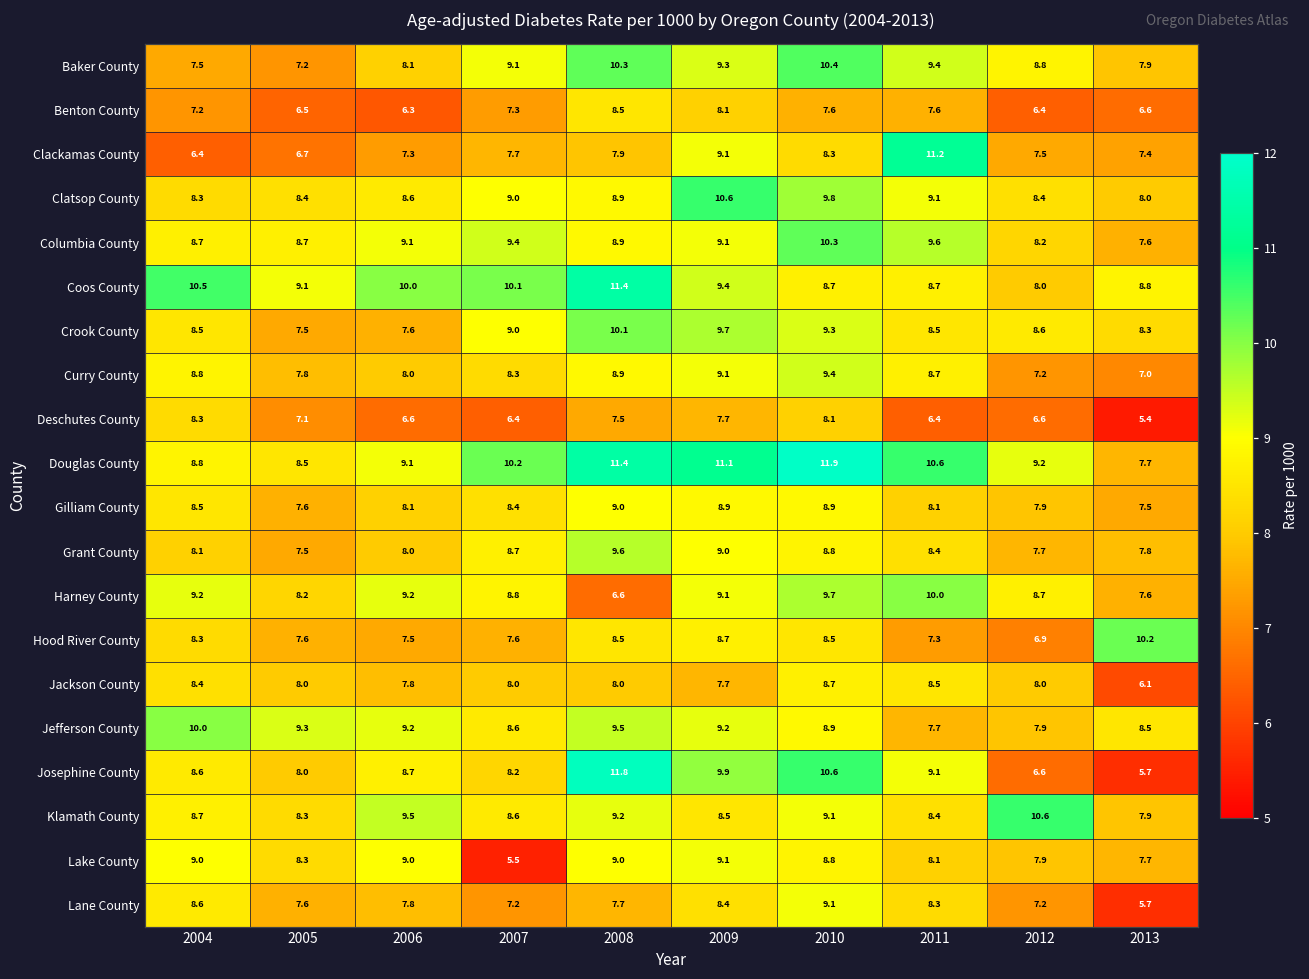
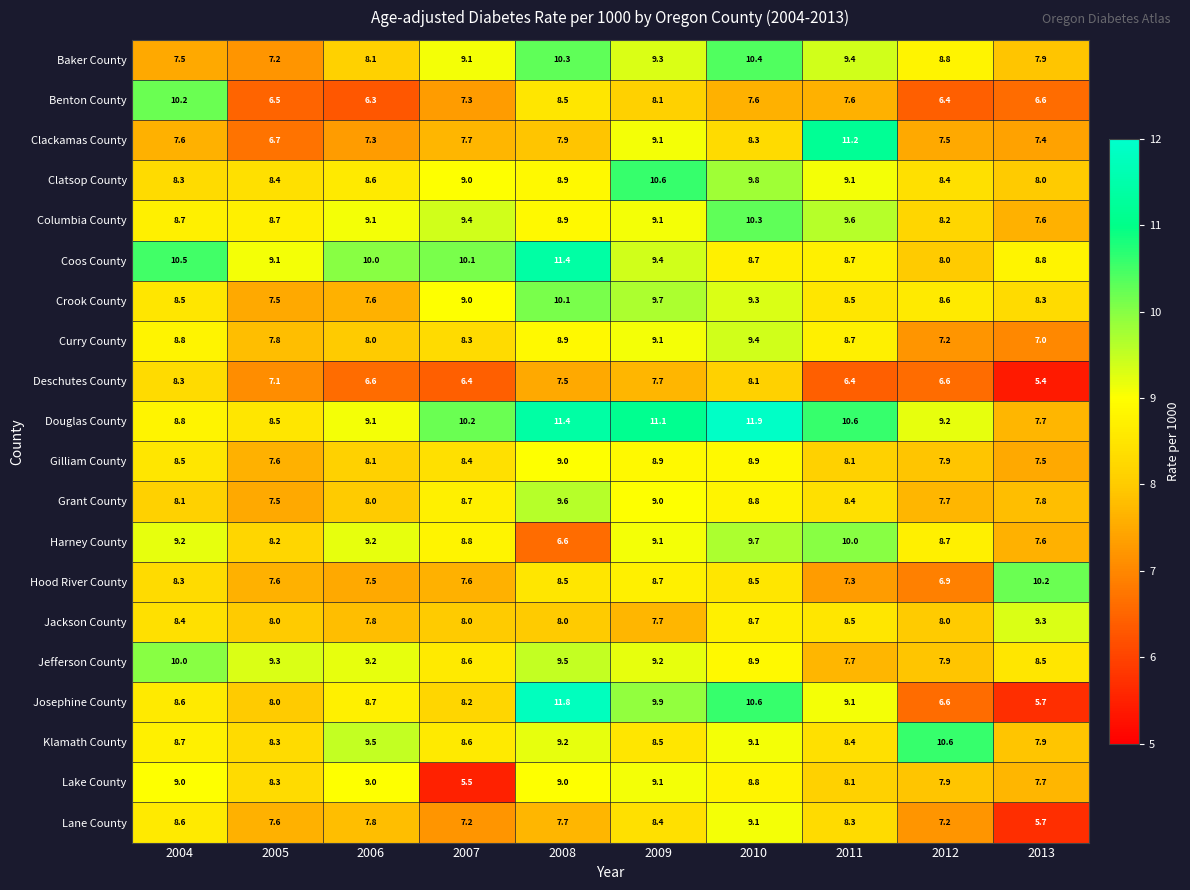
  {
    "Baker County": {
      "2004": 7.5,
      "2005": 7.2,
      "2006": 8.1,
      "2007": 9.1,
      "2008": 10.3,
      "2009": 9.3,
      "2010": 10.4,
      "2011": 9.4,
      "2012": 8.8,
      "2013": 7.9
    },
    "Benton County": {
-     "2004": 7.2,
+     "2004": 10.2,
      "2005": 6.5,
      "2006": 6.3,
      "2007": 7.3,
      "2008": 8.5,
      "2009": 8.1,
      "2010": 7.6,
      "2011": 7.6,
      "2012": 6.4,
      "2013": 6.6
    },
    "Clackamas County": {
-     "2004": 6.4,
+     "2004": 7.6,
      "2005": 6.7,
      "2006": 7.3,
      "2007": 7.7,
      "2008": 7.9,
      "2009": 9.1,
      "2010": 8.3,
      "2011": 11.2,
      "2012": 7.5,
      "2013": 7.4
    },
    "Clatsop County": {
      "2004": 8.3,
      "2005": 8.4,
      "2006": 8.6,
      "2007": 9.0,
      "2008": 8.9,
      "2009": 10.6,
      "2010": 9.8,
      "2011": 9.1,
      "2012": 8.4,
      "2013": 8.0
    },
    "Columbia County": {
      "2004": 8.7,
      "2005": 8.7,
      "2006": 9.1,
      "2007": 9.4,
      "2008": 8.9,
      "2009": 9.1,
      "2010": 10.3,
      "2011": 9.6,
      "2012": 8.2,
      "2013": 7.6
    },
    "Coos County": {
      "2004": 10.5,
      "2005": 9.1,
      "2006": 10.0,
      "2007": 10.1,
      "2008": 11.4,
      "2009": 9.4,
      "2010": 8.7,
      "2011": 8.7,
      "2012": 8.0,
      "2013": 8.8
    },
    "Crook County": {
      "2004": 8.5,
      "2005": 7.5,
      "2006": 7.6,
      "2007": 9.0,
      "2008": 10.1,
      "2009": 9.7,
      "2010": 9.3,
      "2011": 8.5,
      "2012": 8.6,
      "2013": 8.3
    },
    "Curry County": {
      "2004": 8.8,
      "2005": 7.8,
      "2006": 8.0,
      "2007": 8.3,
      "2008": 8.9,
      "2009": 9.1,
      "2010": 9.4,
      "2011": 8.7,
      "2012": 7.2,
      "2013": 7.0
    },
    "Deschutes County": {
      "2004": 8.3,
      "2005": 7.1,
      "2006": 6.6,
      "2007": 6.4,
      "2008": 7.5,
      "2009": 7.7,
      "2010": 8.1,
      "2011": 6.4,
      "2012": 6.6,
      "2013": 5.4
    },
    "Douglas County": {
      "2004": 8.8,
      "2005": 8.5,
      "2006": 9.1,
      "2007": 10.2,
      "2008": 11.4,
      "2009": 11.1,
      "2010": 11.9,
      "2011": 10.6,
      "2012": 9.2,
      "2013": 7.7
    },
    "Gilliam County": {
      "2004": 8.5,
      "2005": 7.6,
      "2006": 8.1,
      "2007": 8.4,
      "2008": 9.0,
      "2009": 8.9,
      "2010": 8.9,
      "2011": 8.1,
      "2012": 7.9,
      "2013": 7.5
    },
    "Grant County": {
      "2004": 8.1,
      "2005": 7.5,
      "2006": 8.0,
      "2007": 8.7,
      "2008": 9.6,
      "2009": 9.0,
      "2010": 8.8,
      "2011": 8.4,
      "2012": 7.7,
      "2013": 7.8
    },
    "Harney County": {
      "2004": 9.2,
      "2005": 8.2,
      "2006": 9.2,
      "2007": 8.8,
      "2008": 6.6,
      "2009": 9.1,
      "2010": 9.7,
      "2011": 10.0,
      "2012": 8.7,
      "2013": 7.6
    },
    "Hood River County": {
      "2004": 8.3,
      "2005": 7.6,
      "2006": 7.5,
      "2007": 7.6,
      "2008": 8.5,
      "2009": 8.7,
      "2010": 8.5,
      "2011": 7.3,
      "2012": 6.9,
      "2013": 10.2
    },
    "Jackson County": {
      "2004": 8.4,
      "2005": 8.0,
      "2006": 7.8,
      "2007": 8.0,
      "2008": 8.0,
      "2009": 7.7,
      "2010": 8.7,
      "2011": 8.5,
      "2012": 8.0,
-     "2013": 6.1
+     "2013": 9.3
    },
    "Jefferson County": {
      "2004": 10.0,
      "2005": 9.3,
      "2006": 9.2,
      "2007": 8.6,
      "2008": 9.5,
      "2009": 9.2,
      "2010": 8.9,
      "2011": 7.7,
      "2012": 7.9,
      "2013": 8.5
    },
    "Josephine County": {
      "2004": 8.6,
      "2005": 8.0,
      "2006": 8.7,
      "2007": 8.2,
      "2008": 11.8,
      "2009": 9.9,
      "2010": 10.6,
      "2011": 9.1,
      "2012": 6.6,
      "2013": 5.7
    },
    "Klamath County": {
      "2004": 8.7,
      "2005": 8.3,
      "2006": 9.5,
      "2007": 8.6,
      "2008": 9.2,
      "2009": 8.5,
      "2010": 9.1,
      "2011": 8.4,
      "2012": 10.6,
      "2013": 7.9
    },
    "Lake County": {
      "2004": 9.0,
      "2005": 8.3,
      "2006": 9.0,
      "2007": 5.5,
      "2008": 9.0,
      "2009": 9.1,
      "2010": 8.8,
      "2011": 8.1,
      "2012": 7.9,
      "2013": 7.7
    },
    "Lane County": {
      "2004": 8.6,
      "2005": 7.6,
      "2006": 7.8,
      "2007": 7.2,
      "2008": 7.7,
      "2009": 8.4,
      "2010": 9.1,
      "2011": 8.3,
      "2012": 7.2,
      "2013": 5.7
    }
  }
